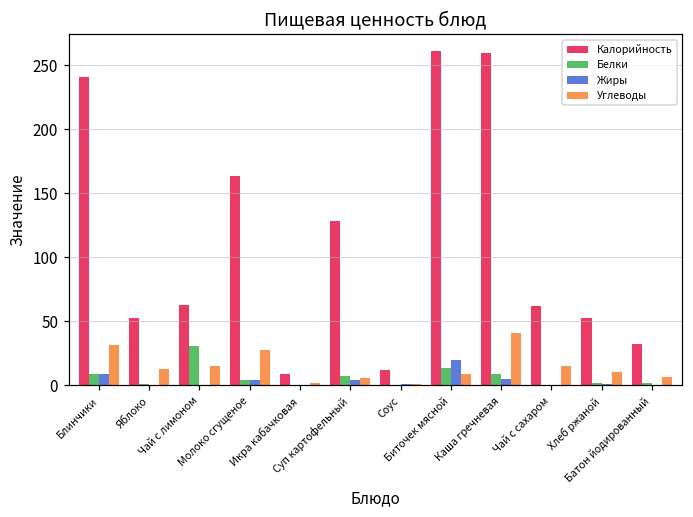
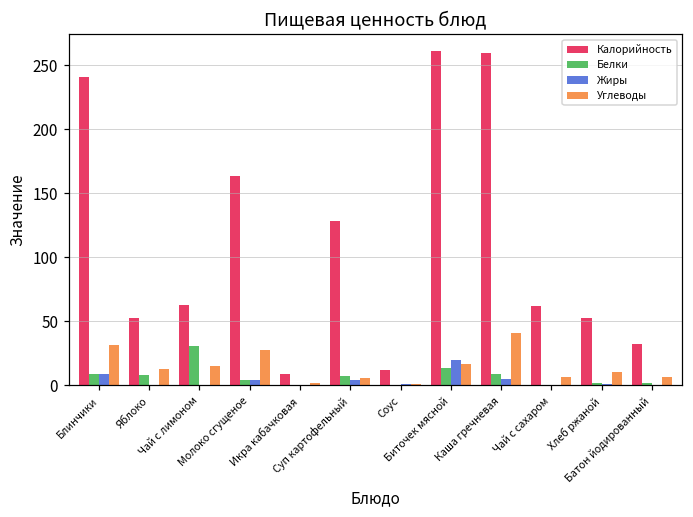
  {
    "Калорийность": {
      "Блинчики": 241,
      "Яблоко": 52,
      "Чай с лимоном": 62,
      "Молоко сгущеное": 164,
      "Икра кабачковая": 9,
      "Суп картофельный": 128,
      "Соус": 12,
      "Биточек мясной": 261,
      "Каша гречневая": 260,
      "Чай с сахаром": 61,
      "Хлеб ржаной": 52,
      "Батон йодированный": 32
    },
    "Белки": {
      "Блинчики": 9,
-     "Яблоко": 1,
+     "Яблоко": 8,
      "Чай с лимоном": 30,
      "Молоко сгущеное": 4,
      "Суп картофельный": 7,
      "Биточек мясной": 13,
      "Каша гречневая": 9
    },
    "Жиры": {
      "Блинчики": 9,
      "Молоко сгущеное": 4,
      "Суп картофельный": 4,
      "Биточек мясной": 19,
      "Каша гречневая": 5,
      "Батон йодированный": 0
    },
    "Углеводы": {
      "Блинчики": 32,
      "Яблоко": 12,
      "Чай с лимоном": 15,
      "Молоко сгущеное": 28,
      "Суп картофельный": 6,
-     "Биточек мясной": 9,
+     "Биточек мясной": 17,
      "Каша гречневая": 41,
-     "Чай с сахаром": 15,
+     "Чай с сахаром": 6,
      "Хлеб ржаной": 10,
      "Батон йодированный": 7
    }
  }
